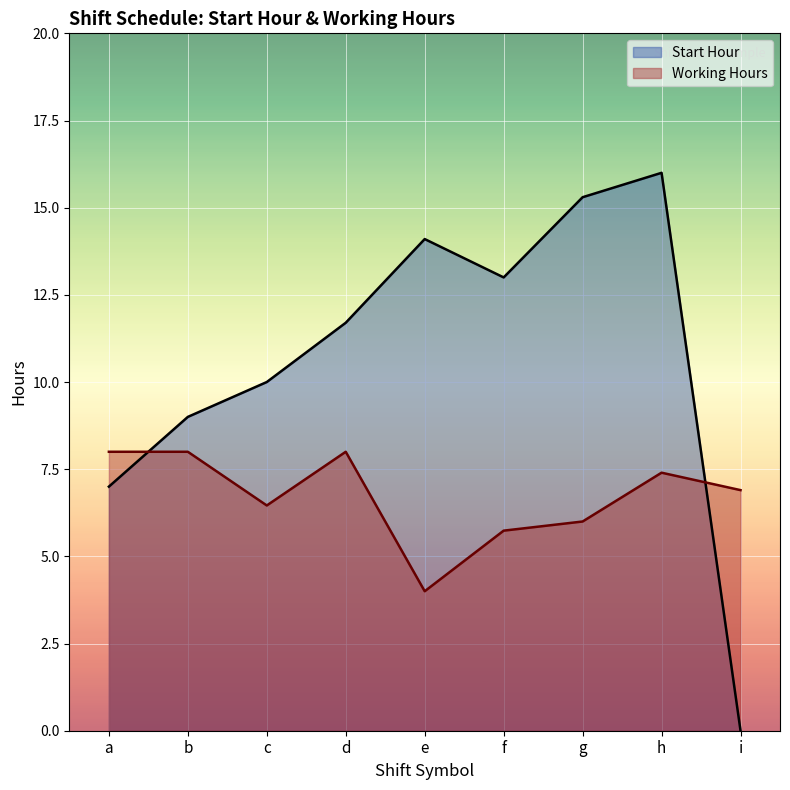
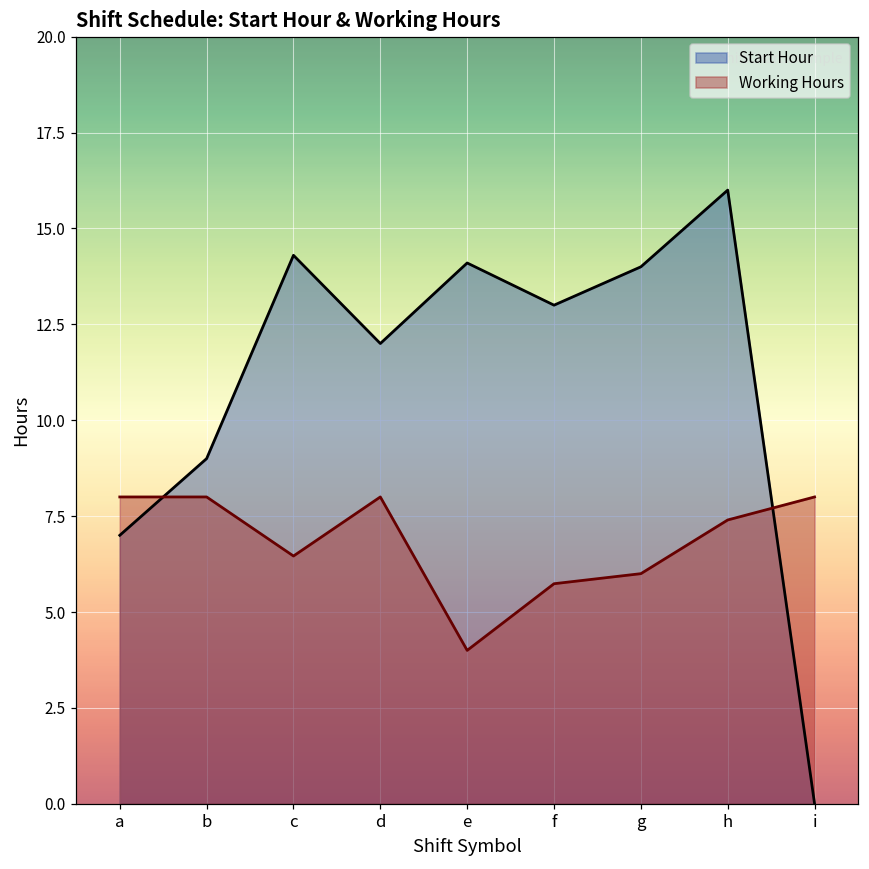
  {
    "Start Hour": {
      "a": 7.0,
      "b": 9.0,
-     "c": 10.0,
-     "d": 11.7,
+     "c": 14.3,
+     "d": 12.0,
      "e": 14.1,
      "f": 13.0,
-     "g": 15.3,
+     "g": 14.0,
      "h": 16.0,
      "i": 0.0
    },
    "Working Hours": {
      "a": 8.0,
      "b": 8.0,
      "c": 6.5,
      "d": 8.0,
      "e": 4.0,
      "f": 5.7,
      "g": 6.0,
      "h": 7.4,
-     "i": 6.9
+     "i": 8.0
    }
  }
